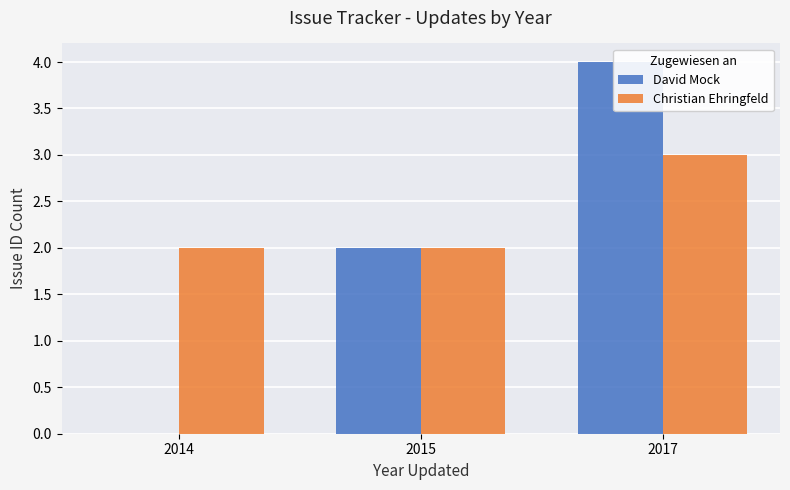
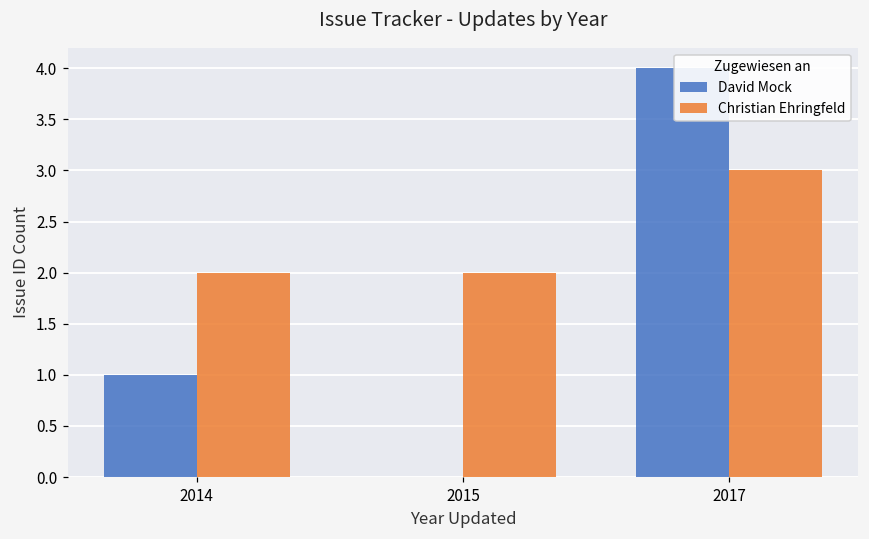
  {
    "David Mock": {
-     "2014": 0,
-     "2015": 2
+     "2014": 1,
+     "2015": 0
    },
    "Christian Ehringfeld": {
      "2014": 2,
      "2015": 2,
      "2017": 3
    }
  }
